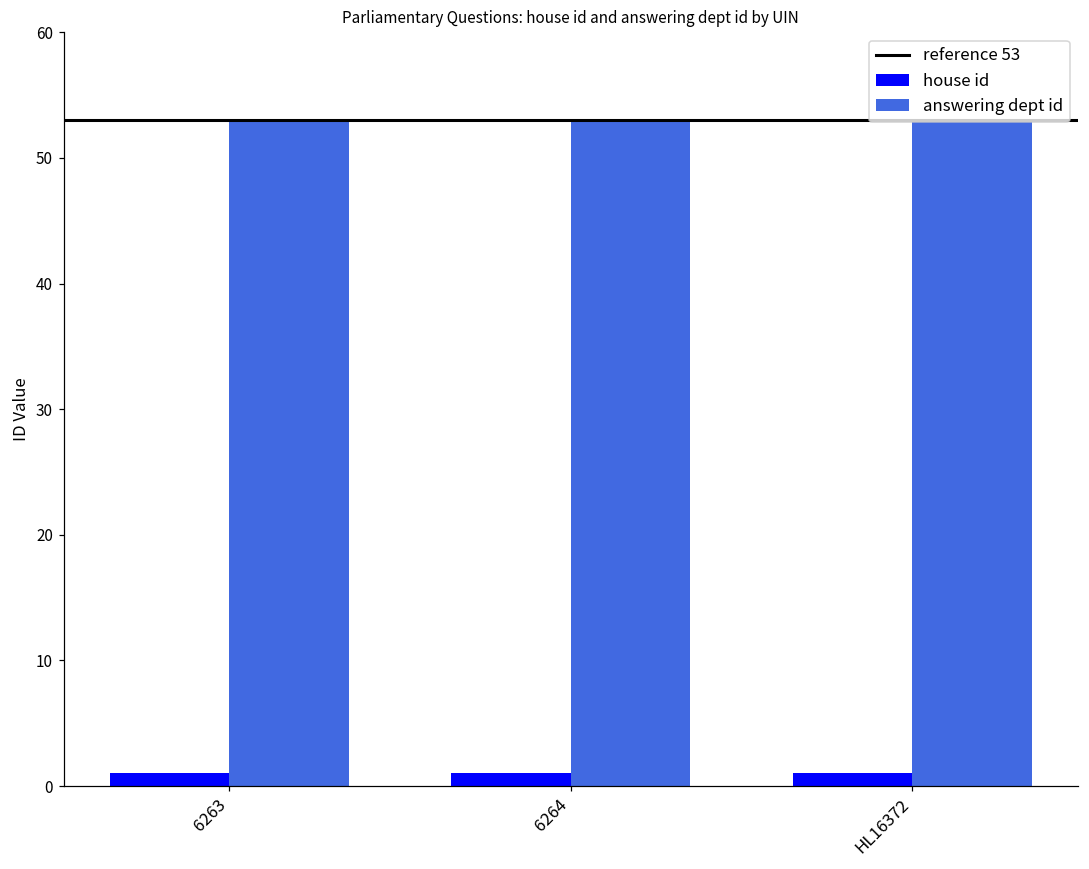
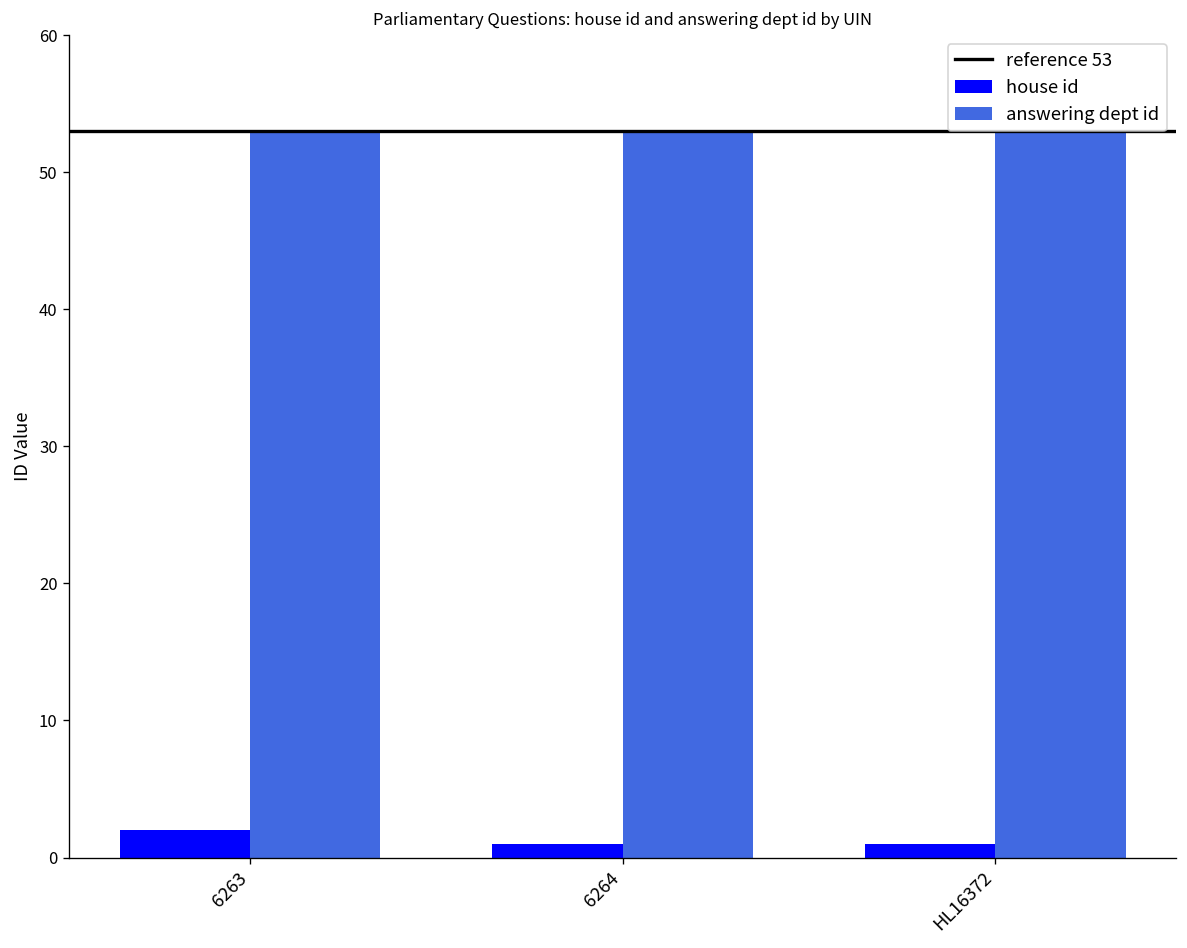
  {
    "house id": {
-     "6263": 1,
+     "6263": 2,
      "6264": 1,
      "HL16372": 1
    },
    "answering dept id": {
      "6263": 53,
      "6264": 53
    }
  }
